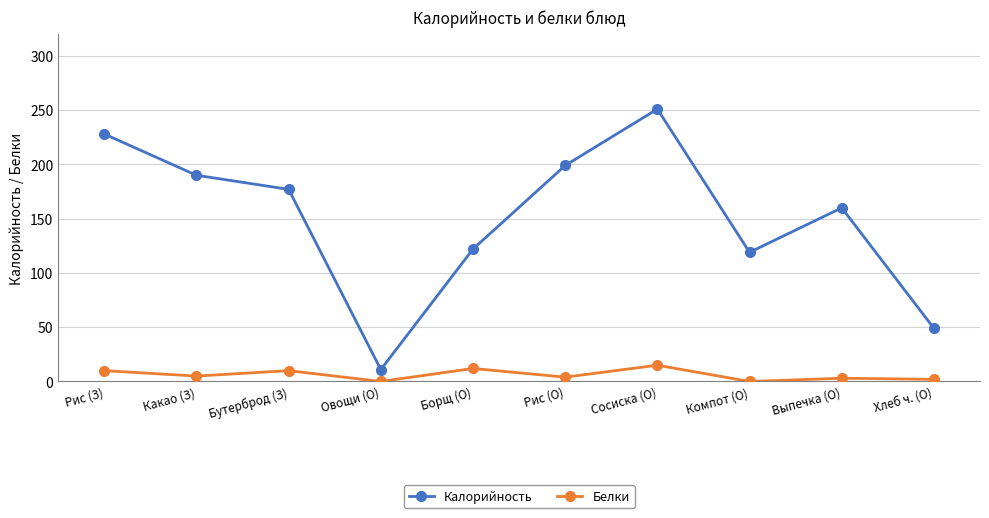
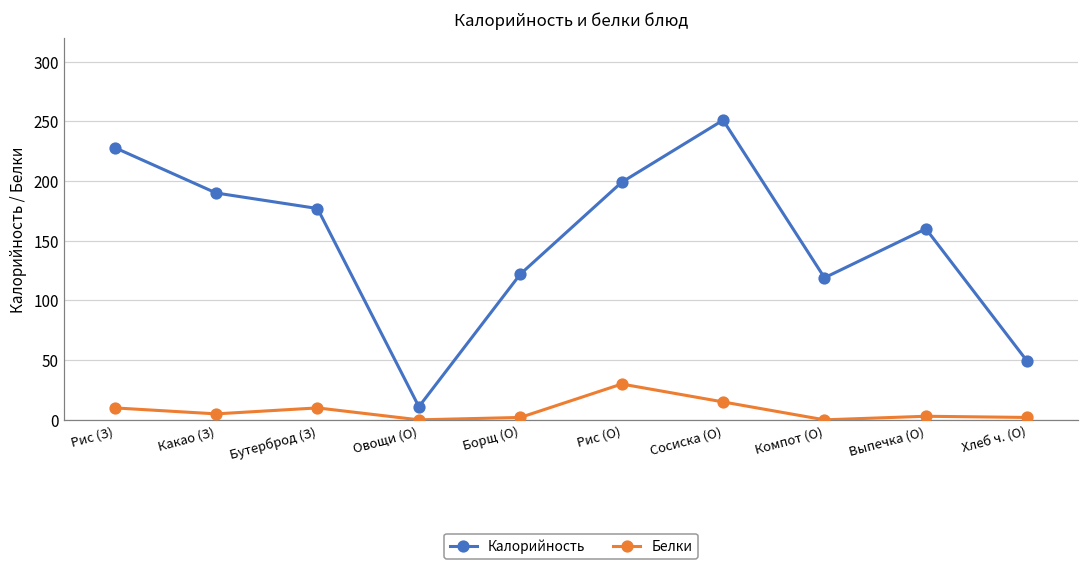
  {
    "Калорийность": {
      "Рис (З)": 228,
      "Какао (З)": 190,
      "Бутерброд (З)": 177,
      "Овощи (О)": 11,
      "Борщ (О)": 122,
      "Рис (О)": 199,
      "Сосиска (О)": 251,
      "Компот (О)": 119,
      "Выпечка (О)": 160,
      "Хлеб ч. (О)": 49
    },
    "Белки": {
      "Рис (З)": 10,
      "Какао (З)": 5,
      "Бутерброд (З)": 10,
      "Овощи (О)": 0,
-     "Борщ (О)": 12,
-     "Рис (О)": 4,
+     "Борщ (О)": 2,
+     "Рис (О)": 30,
      "Сосиска (О)": 15,
      "Компот (О)": 0,
      "Выпечка (О)": 3,
      "Хлеб ч. (О)": 2
    }
  }
